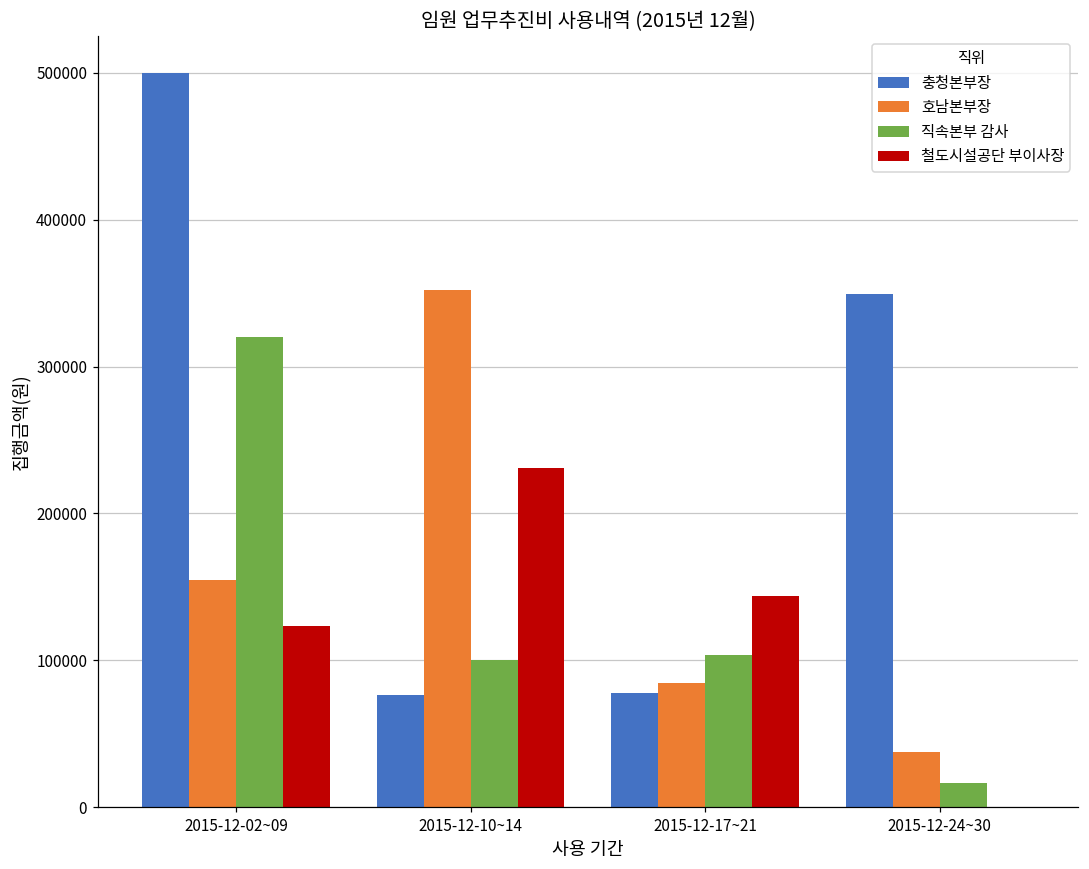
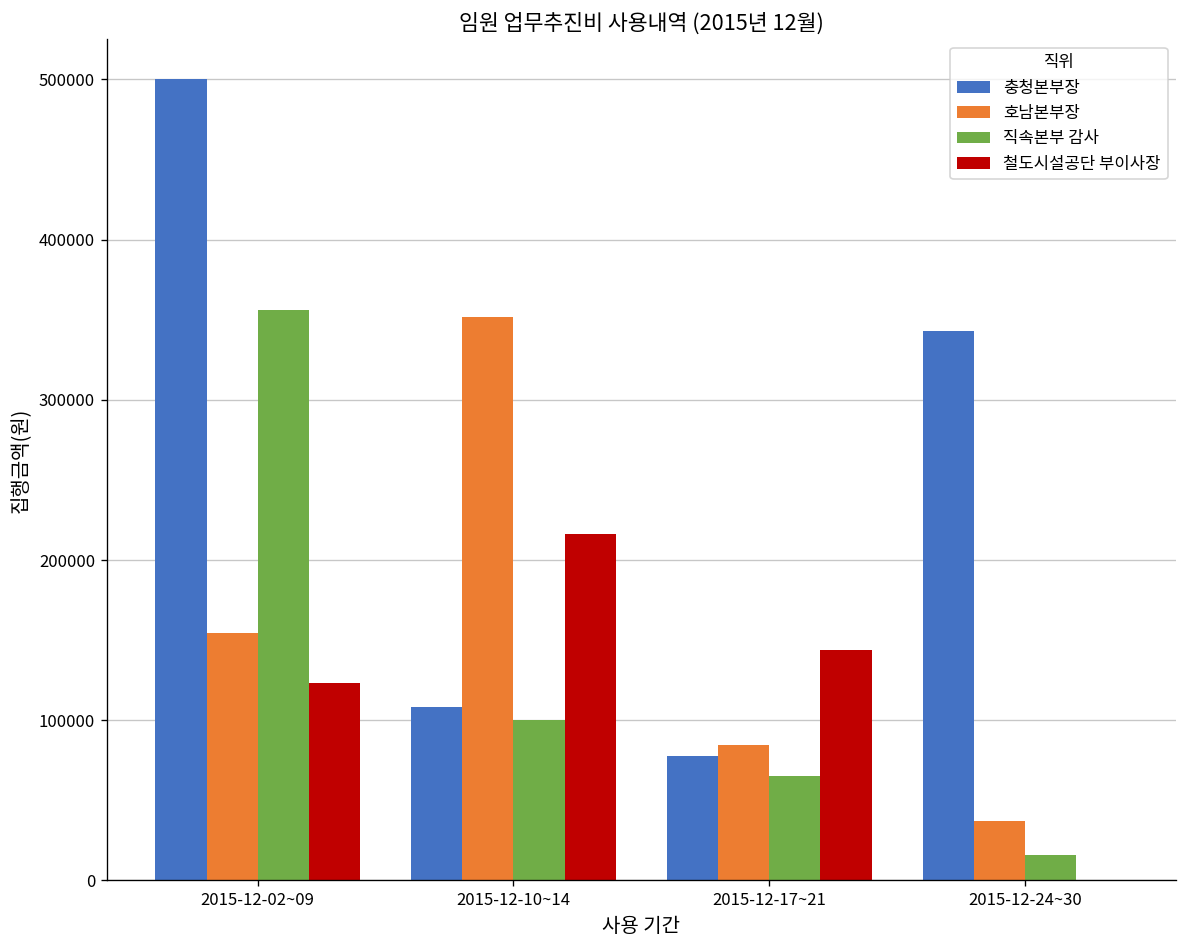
  {
    "충청본부장": {
      "2015-12-02~09": 500000,
-     "2015-12-10~14": 76000,
+     "2015-12-10~14": 108000,
      "2015-12-17~21": 78000,
-     "2015-12-24~30": 349000
+     "2015-12-24~30": 343000
    },
    "호남본부장": {
      "2015-12-02~09": 155000,
      "2015-12-10~14": 352000,
      "2015-12-17~21": 85000,
      "2015-12-24~30": 37000
    },
    "직속본부 감사": {
-     "2015-12-02~09": 320000,
+     "2015-12-02~09": 356000,
      "2015-12-10~14": 100000,
-     "2015-12-17~21": 104000,
+     "2015-12-17~21": 65000,
      "2015-12-24~30": 16000
    },
    "철도시설공단 부이사장": {
      "2015-12-02~09": 123000,
-     "2015-12-10~14": 231000,
+     "2015-12-10~14": 216000,
      "2015-12-17~21": 144000,
      "2015-12-24~30": 0
    }
  }
